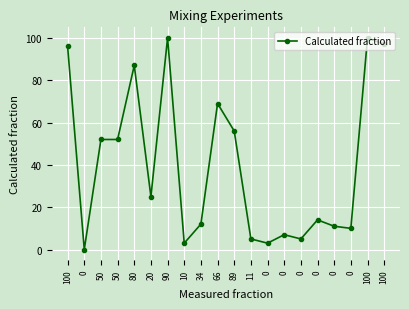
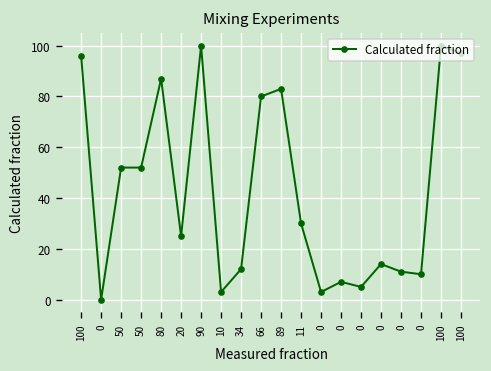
  {
    "80": 87,
    "20": 25,
    "90": 100,
    "10": 3,
    "34": 12,
-   "66": 69,
-   "89": 56,
-   "11": 5
+   "66": 80,
+   "89": 83,
+   "11": 30
  }
